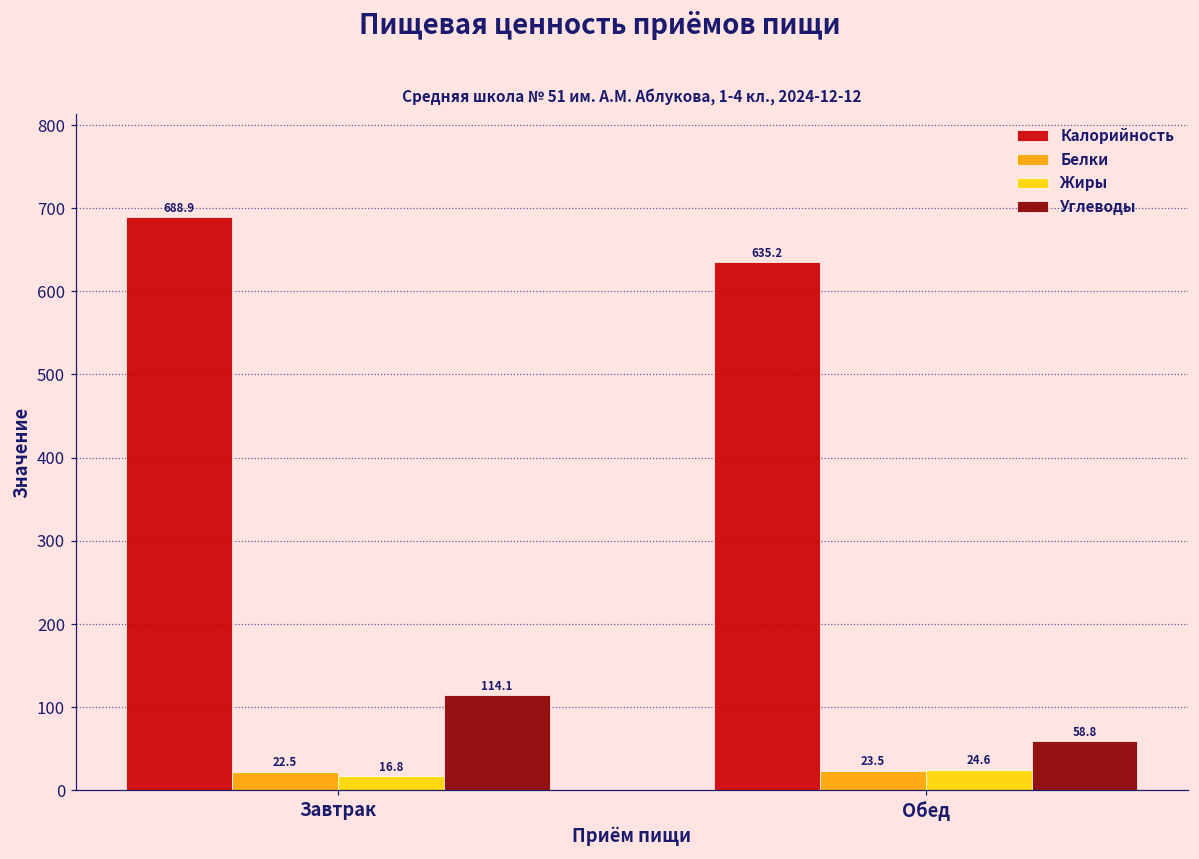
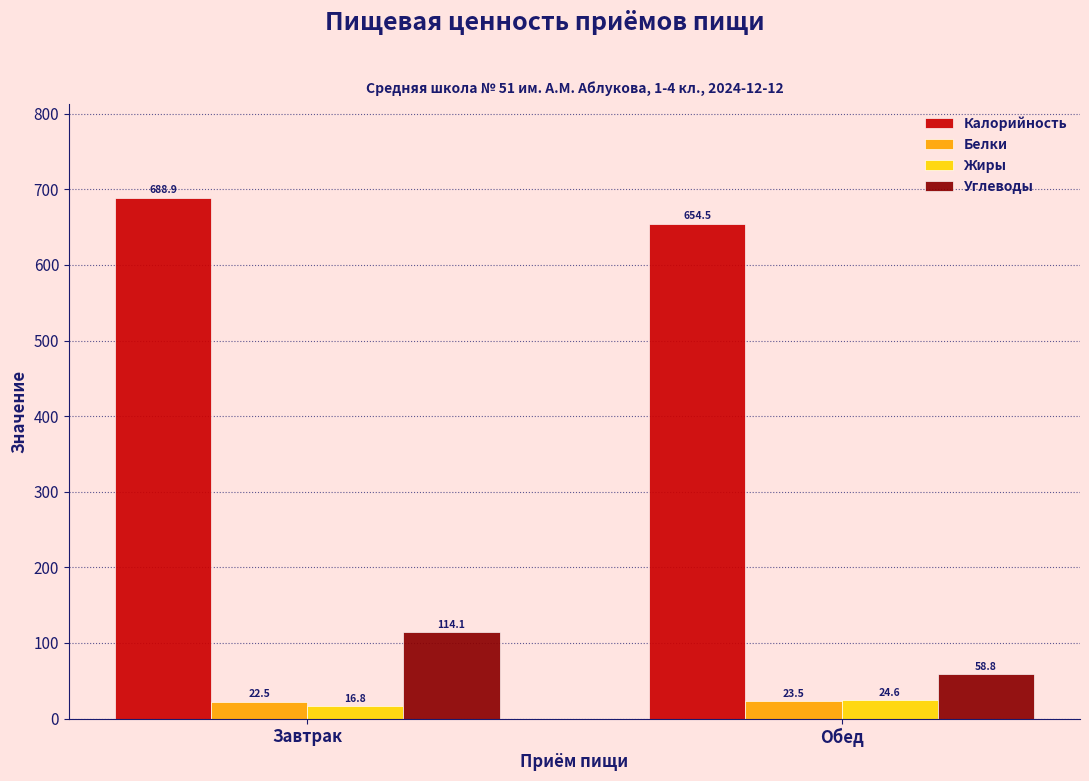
  {
    "Калорийность": {
      "Завтрак": 688.9,
-     "Обед": 635.2
+     "Обед": 654.5
    },
    "Углеводы": {
      "Завтрак": 114.1,
      "Обед": 58.8
    }
  }
